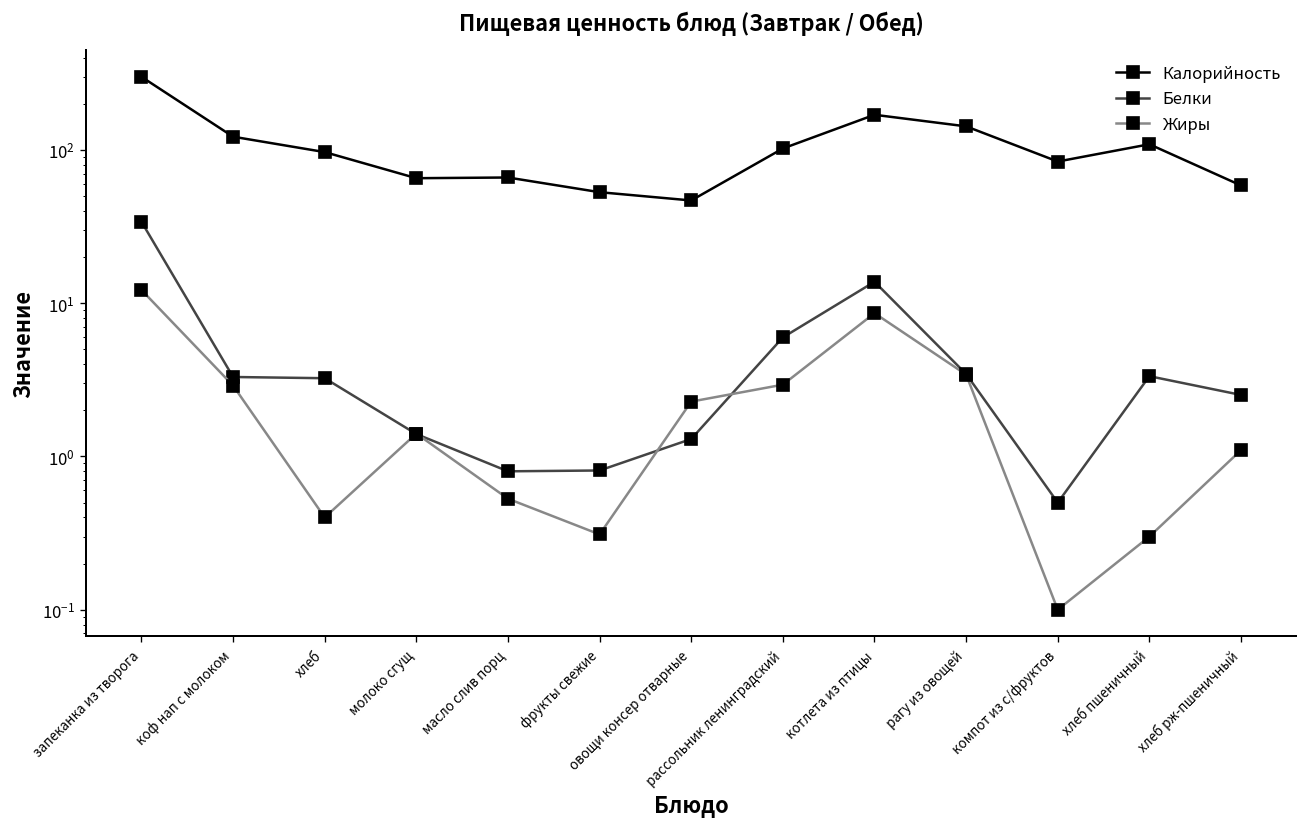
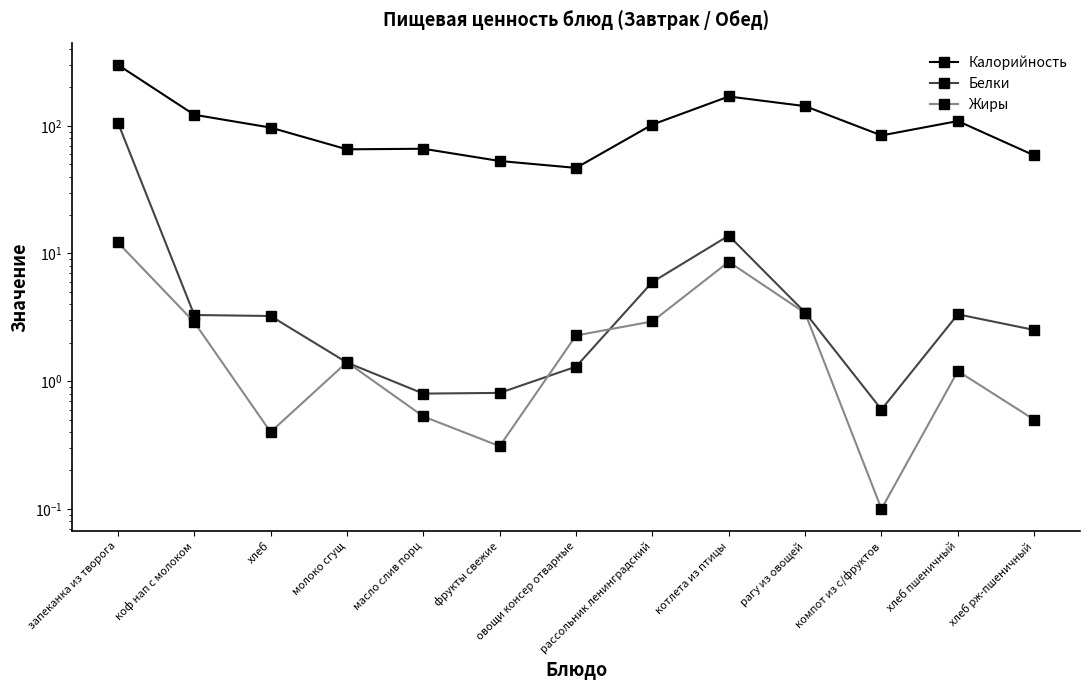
  {
    "Калорийность": {
      "запеканка из творога": 300,
      "коф нап с молоком": 120,
      "хлеб": 100,
      "молоко сгущ": 70,
      "масло слив порц": 70,
      "фрукты свежие": 53,
      "овощи консер отварные": 47,
      "рассольник ленинградский": 100,
      "котлета из птицы": 170,
      "рагу из овощей": 140,
      "компот из с/фруктов": 80,
      "хлеб пшеничный": 110,
      "хлеб рж-пшеничный": 60
    },
    "Белки": {
-     "запеканка из творога": 34,
+     "запеканка из творога": 110,
      "коф нап с молоком": 3.3,
      "хлеб": 3.2,
      "масло слив порц": 0.8,
      "фрукты свежие": 0.8,
      "овощи консер отварные": 1.3,
      "рассольник ленинградский": 6,
      "котлета из птицы": 14,
-     "компот из с/фруктов": 0.5,
+     "компот из с/фруктов": 0.6,
      "хлеб пшеничный": 3.3,
      "хлеб рж-пшеничный": 2.5
    },
    "Жиры": {
      "запеканка из творога": 12,
      "коф нап с молоком": 2.9,
      "хлеб": 0.4,
      "масло слив порц": 0.53,
      "фрукты свежие": 0.3,
      "овощи консер отварные": 2.3,
      "рассольник ленинградский": 2.9,
      "котлета из птицы": 9,
      "компот из с/фруктов": 0.1,
-     "хлеб пшеничный": 0.3,
-     "хлеб рж-пшеничный": 1.1
+     "хлеб пшеничный": 1.2,
+     "хлеб рж-пшеничный": 0.5
    }
  }
